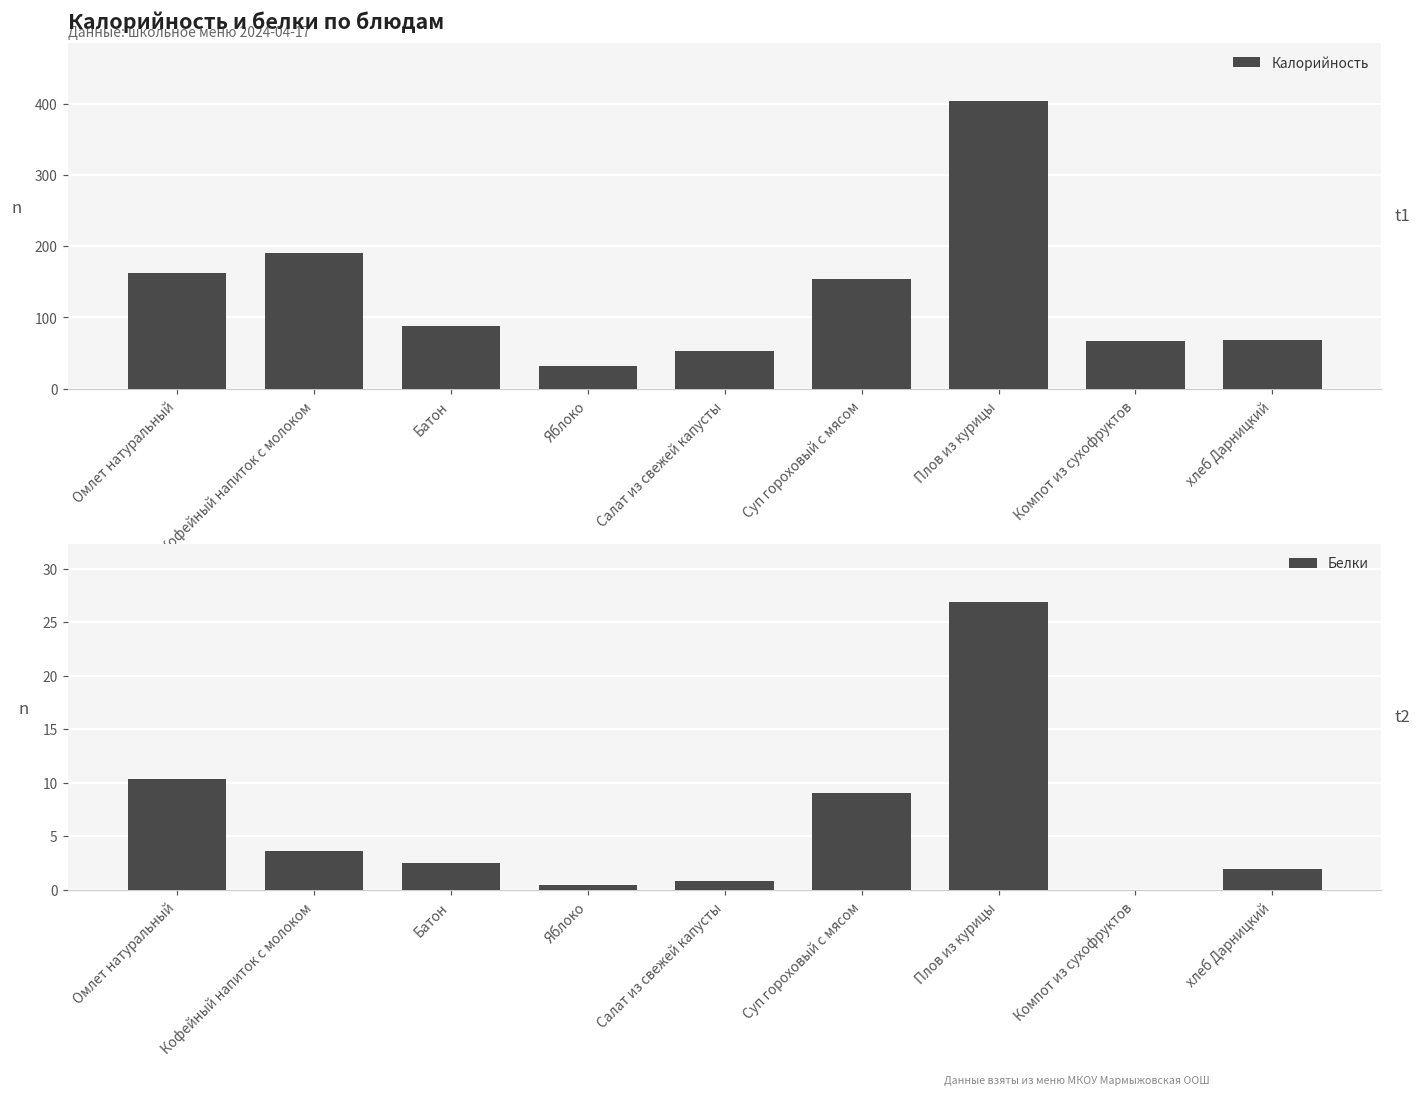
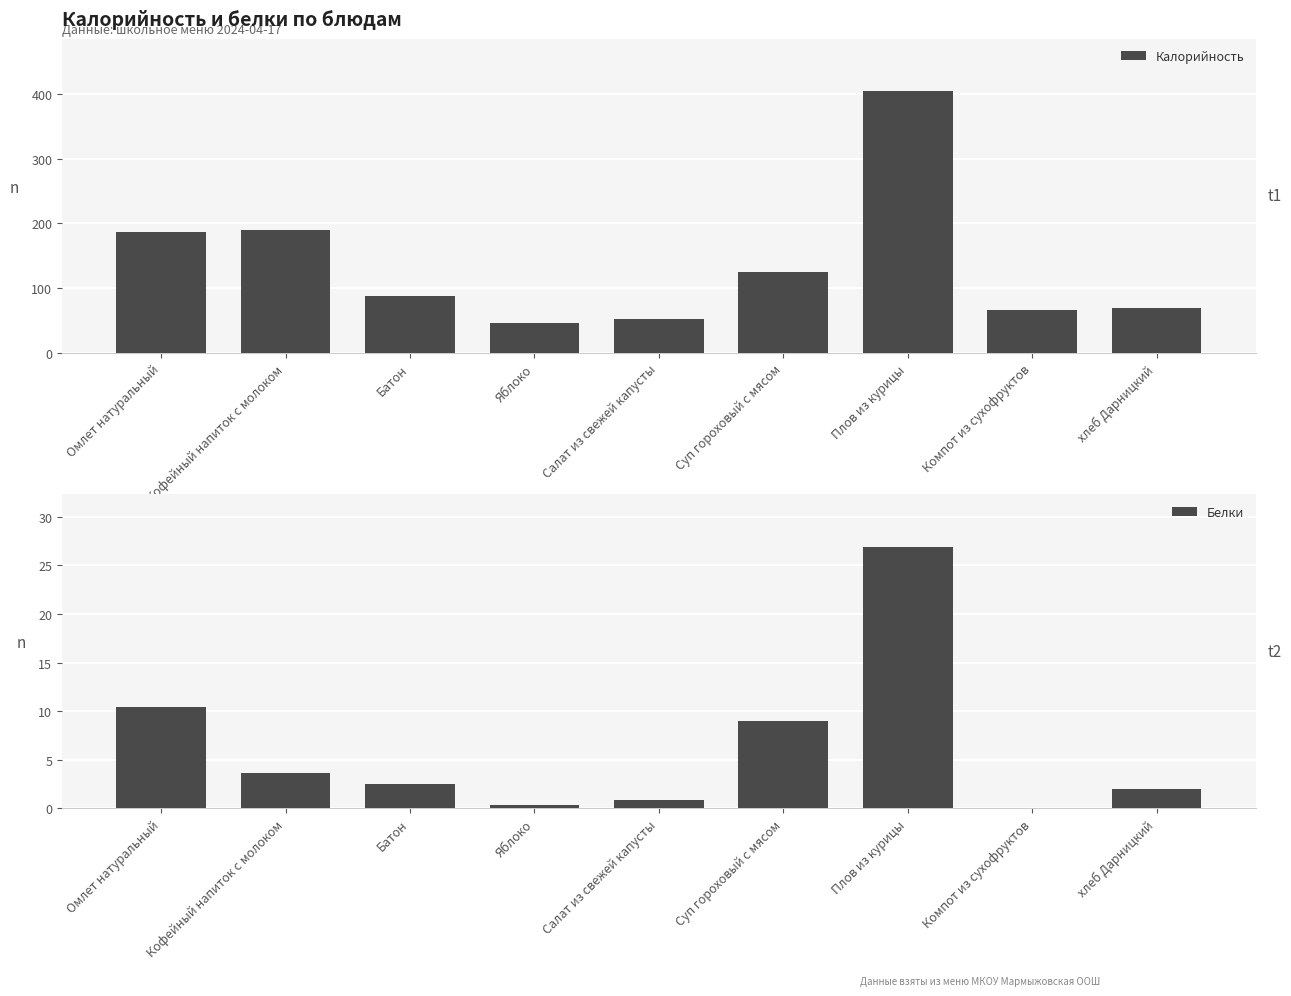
  {
    "Калорийность и белки по блюдам": {
-     "Омлет натуральный": 160,
+     "Омлет натуральный": 190,
      "Кофейный напиток с молоком": 190,
      "Батон": 90,
-     "Яблоко": 30,
+     "Яблоко": 50,
      "Салат из свежей капусты": 50,
-     "Суп гороховый с мясом": 150,
+     "Суп гороховый с мясом": 120,
      "Плов из курицы": 400,
      "Компот из сухофруктов": 70,
      "хлеб Дарницкий": 70
    }
  }
